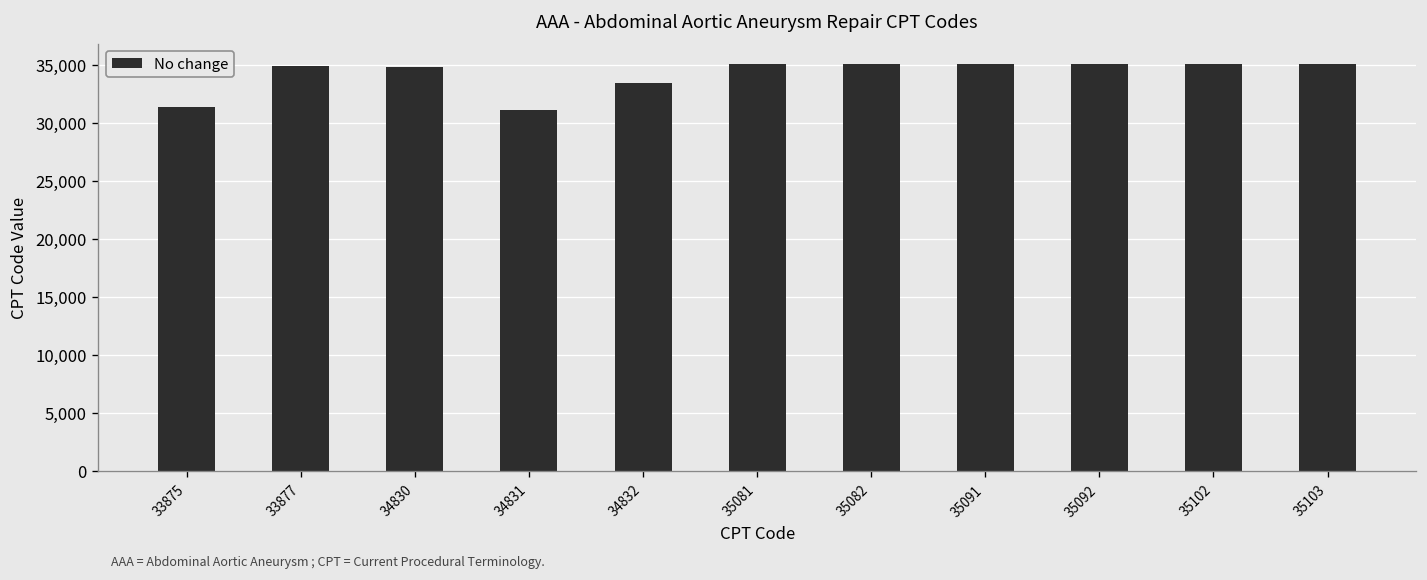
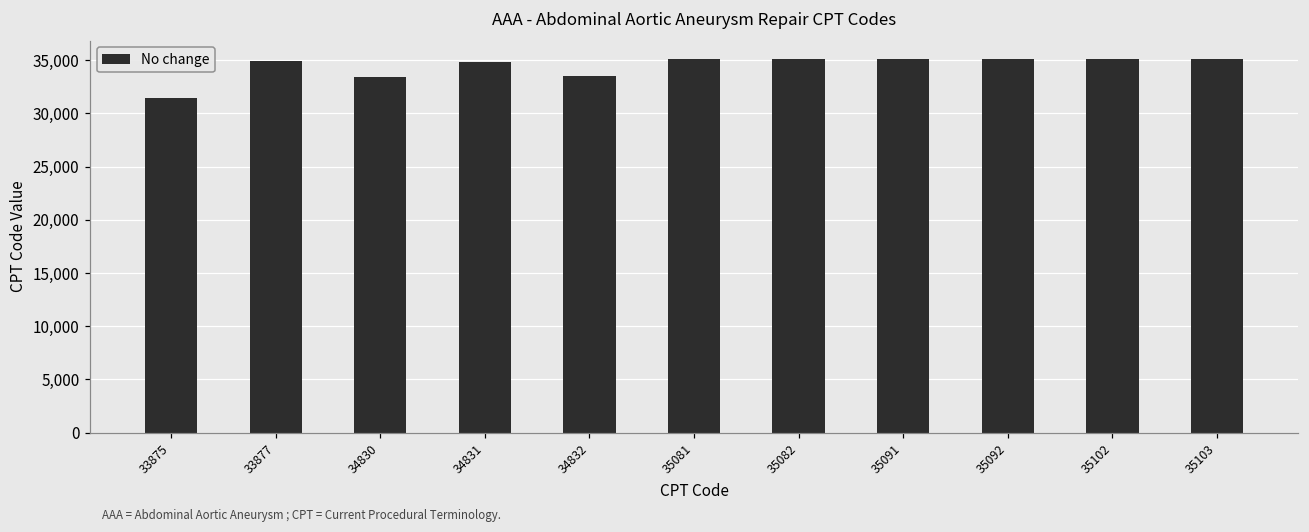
  {
    "33875": "31,000",
    "33877": "35,000",
-   "34830": "35,000",
-   "34831": "31,000",
+   "34830": "33,000",
+   "34831": "35,000",
    "34832": "34,000",
    "35081": "35,000",
    "35082": "35,000",
    "35091": "35,000",
    "35092": "35,000",
    "35102": "35,000",
    "35103": "35,000"
  }
